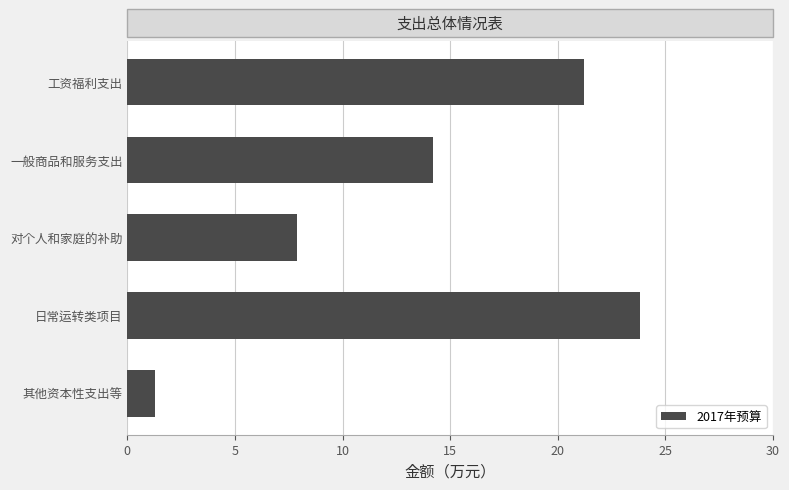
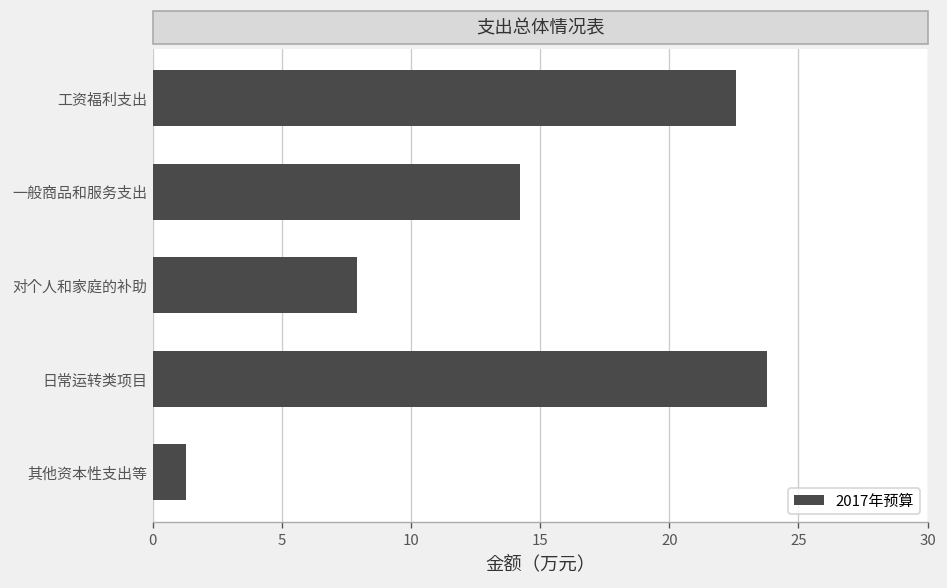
  {
-   "工资福利支出": 21.2,
+   "工资福利支出": 22.6,
    "一般商品和服务支出": 14.2,
    "对个人和家庭的补助": 7.9,
    "日常运转类项目": 23.8,
    "其他资本性支出等": 1.3
  }
